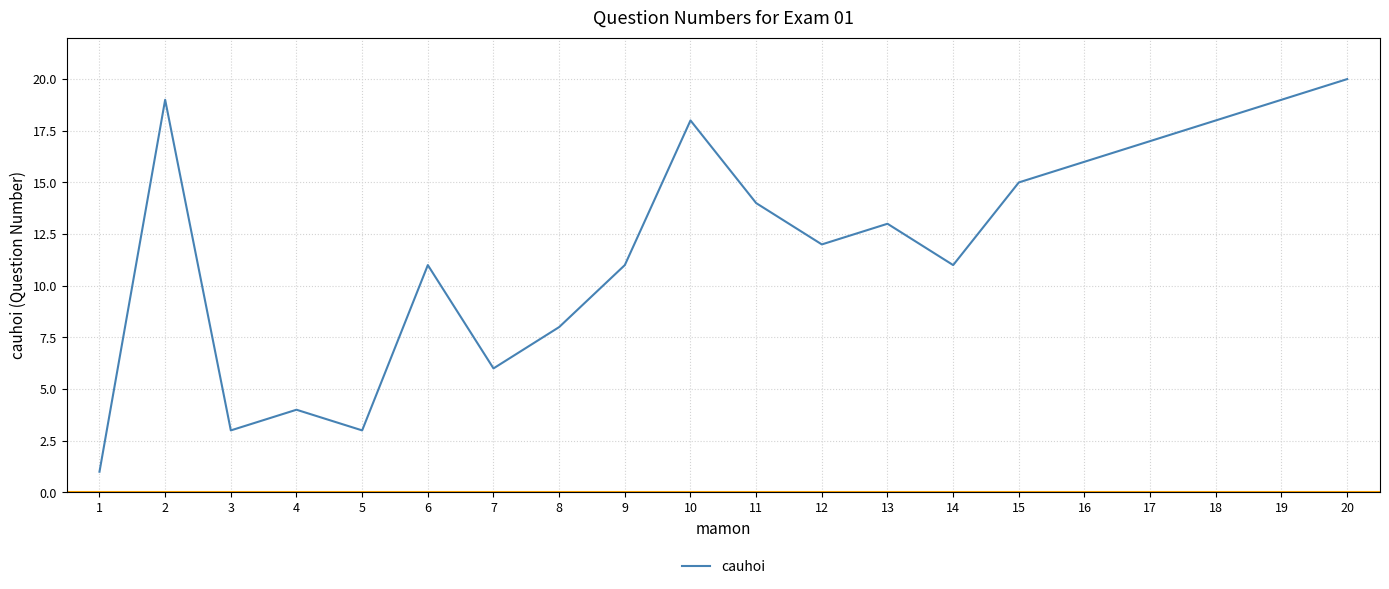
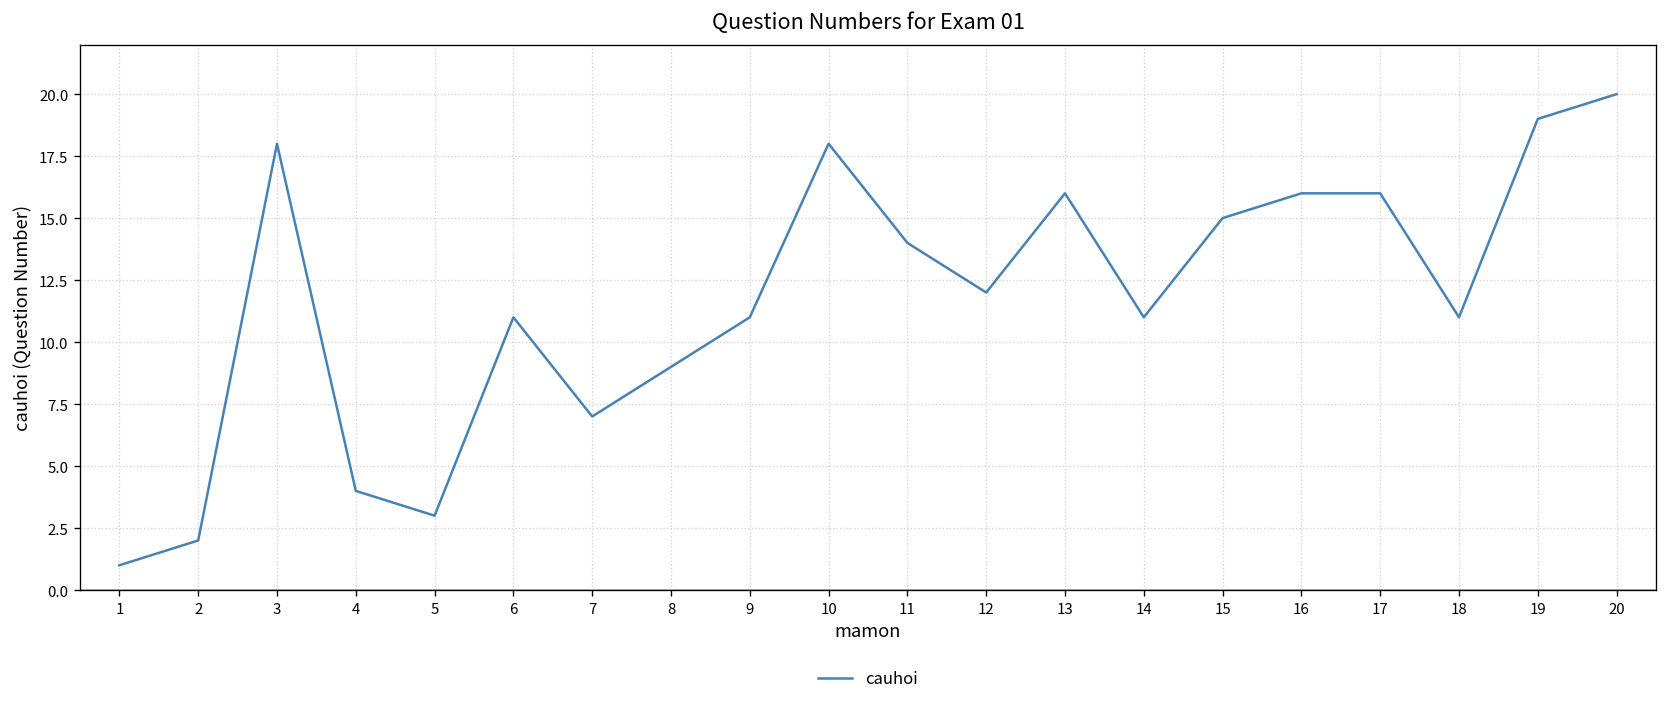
  {
    "1": 1,
-   "2": 19,
-   "3": 3,
+   "2": 2,
+   "3": 18,
    "4": 4,
    "5": 3,
    "6": 11,
-   "7": 6,
-   "8": 8,
+   "7": 7,
+   "8": 9,
    "9": 11,
    "10": 18,
    "11": 14,
    "12": 12,
-   "13": 13,
+   "13": 16,
    "14": 11,
    "15": 15,
    "16": 16,
-   "17": 17,
-   "18": 18,
+   "17": 16,
+   "18": 11,
    "19": 19,
    "20": 20
  }
